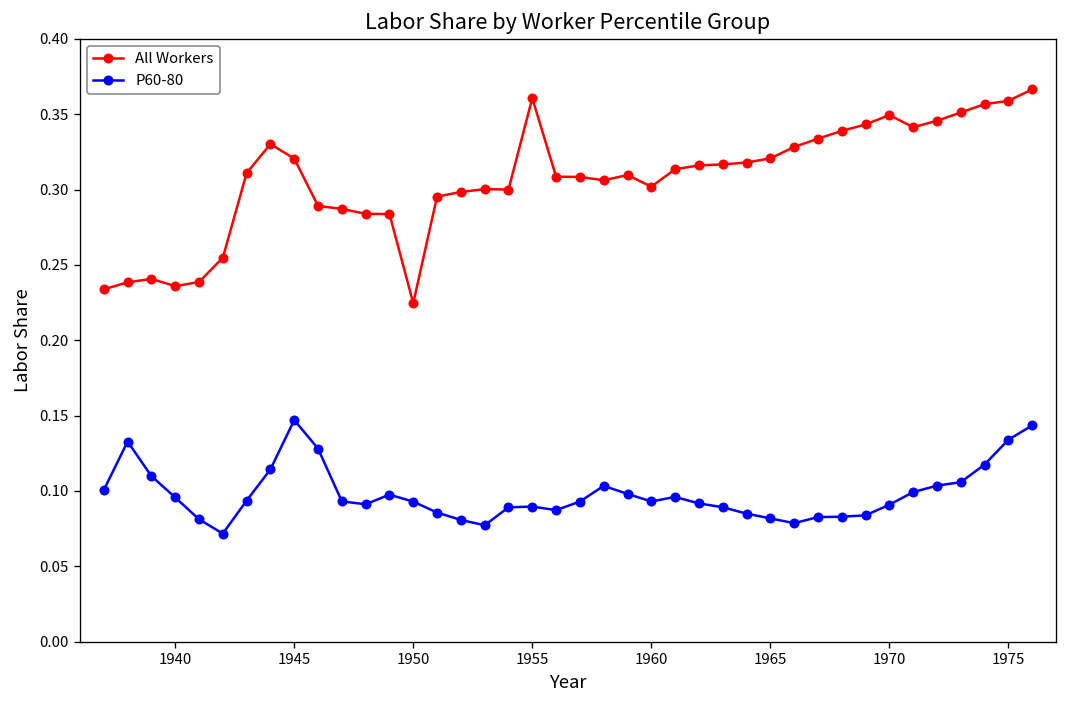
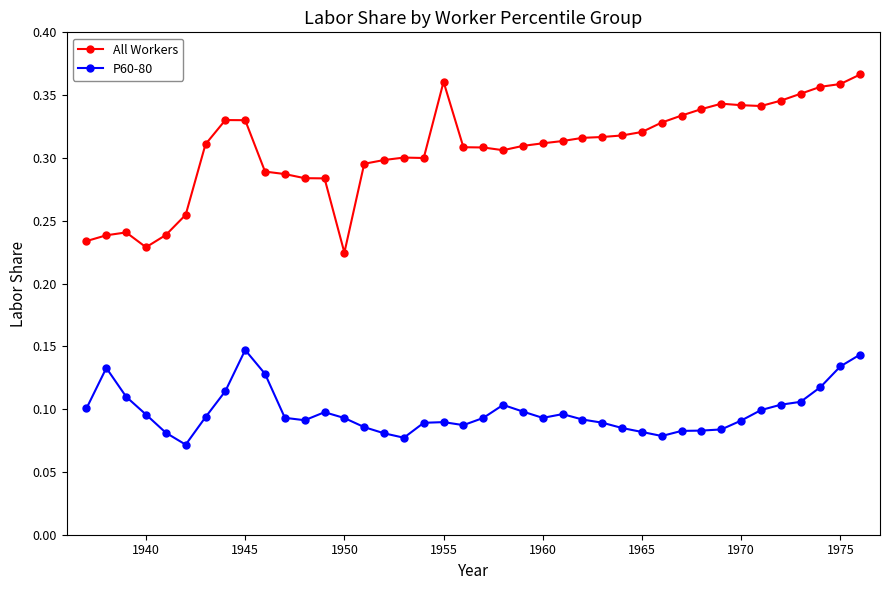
  {
    "All Workers": {
-     "1940": 0.236,
-     "1945": 0.321,
+     "1940": 0.229,
+     "1945": 0.330,
      "1950": 0.225,
      "1955": 0.361,
-     "1960": 0.302,
+     "1960": 0.312,
      "1965": 0.321,
-     "1970": 0.349,
+     "1970": 0.342,
      "1975": 0.359
    },
    "P60-80": {
      "1940": 0.096,
      "1945": 0.147,
      "1950": 0.093,
      "1955": 0.090,
      "1960": 0.093,
      "1965": 0.082,
      "1970": 0.091,
      "1975": 0.134
    }
  }
